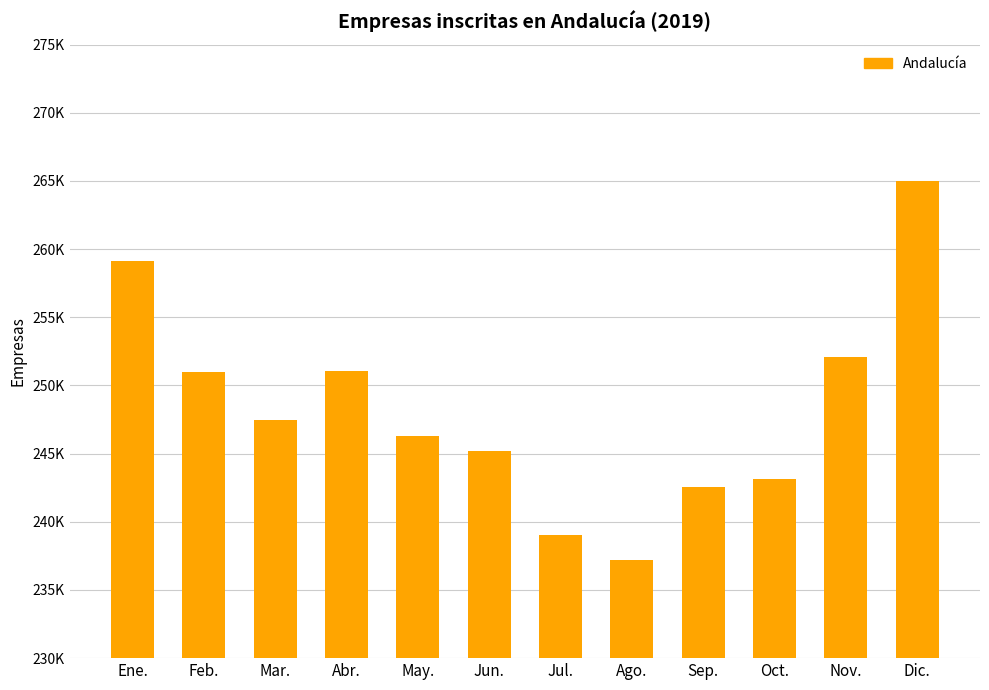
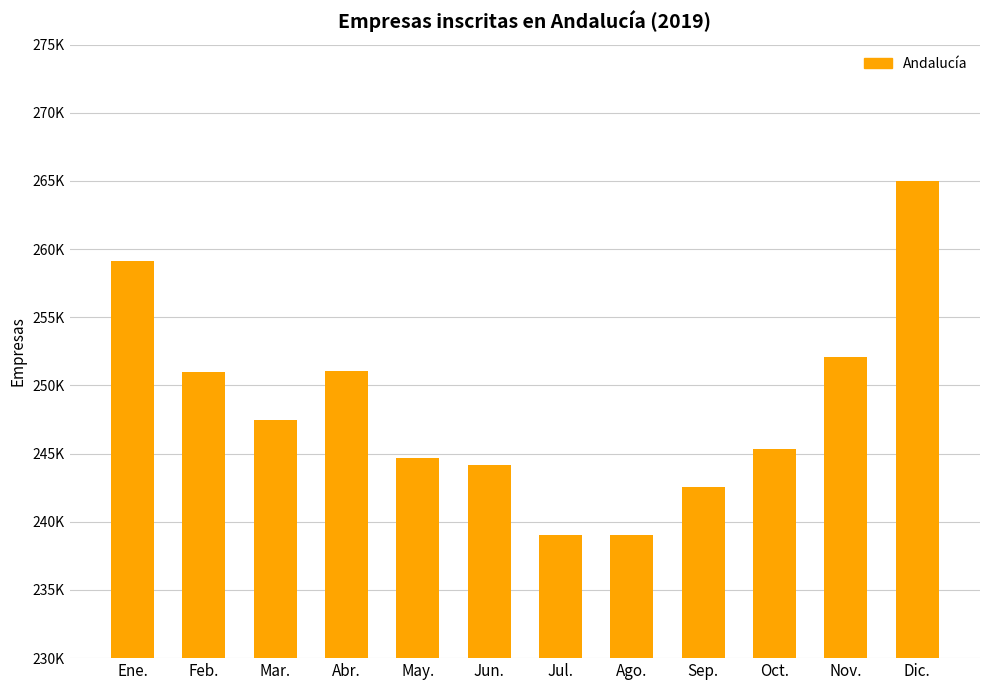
  {
    "Ene.": 259100,
    "Feb.": 251000,
    "Mar.": 247500,
    "Abr.": 251100,
-   "May.": 246300,
-   "Jun.": 245200,
+   "May.": 244700,
+   "Jun.": 244200,
    "Jul.": 239100,
-   "Ago.": 237200,
+   "Ago.": 239000,
    "Sep.": 242600,
-   "Oct.": 243100,
+   "Oct.": 245300,
    "Nov.": 252100,
    "Dic.": 265000
  }
